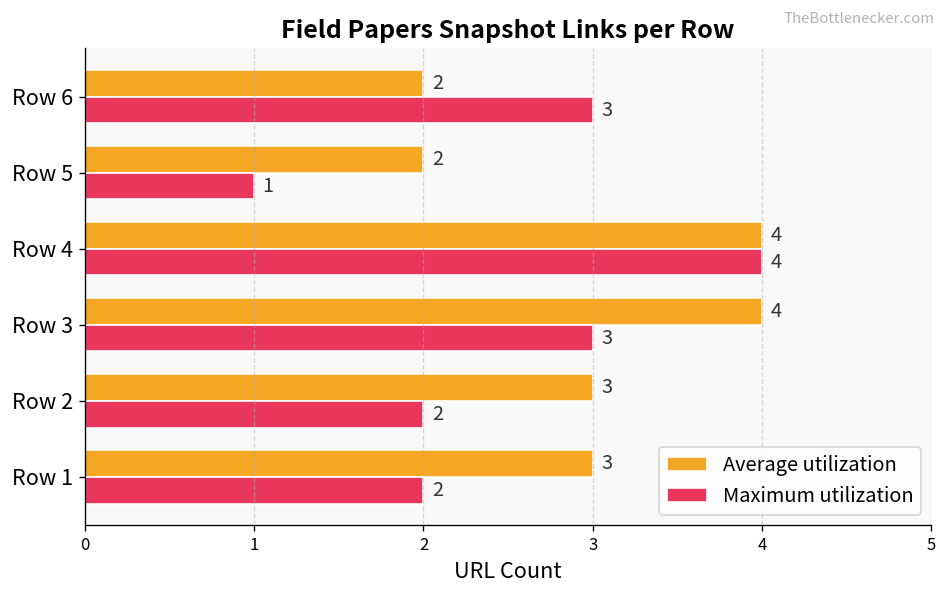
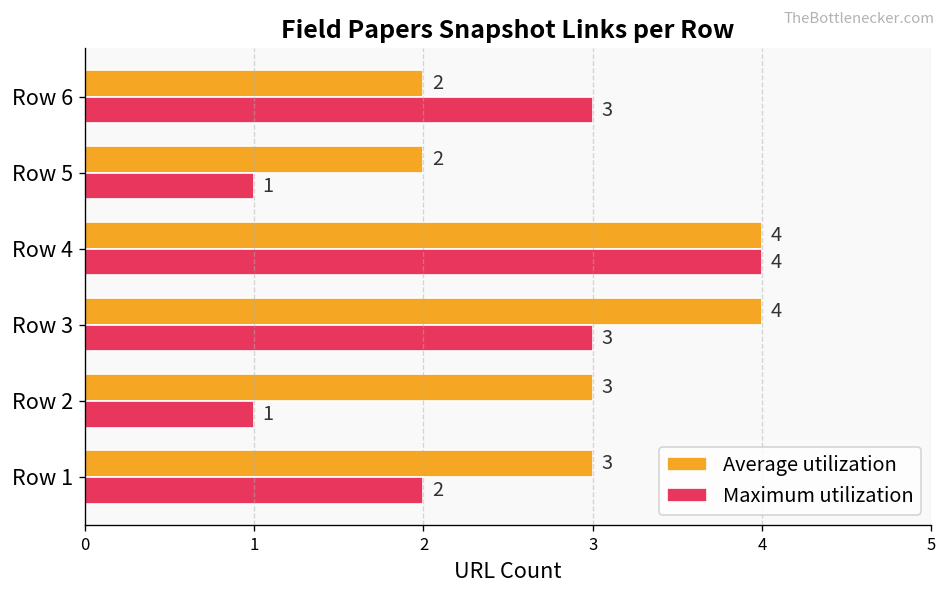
  {
    "Average utilization": {
      "Row 6": 2,
      "Row 5": 2,
      "Row 4": 4,
      "Row 3": 4,
      "Row 2": 3,
      "Row 1": 3
    },
    "Maximum utilization": {
      "Row 6": 3,
      "Row 5": 1,
      "Row 4": 4,
      "Row 3": 3,
-     "Row 2": 2,
+     "Row 2": 1,
      "Row 1": 2
    }
  }
